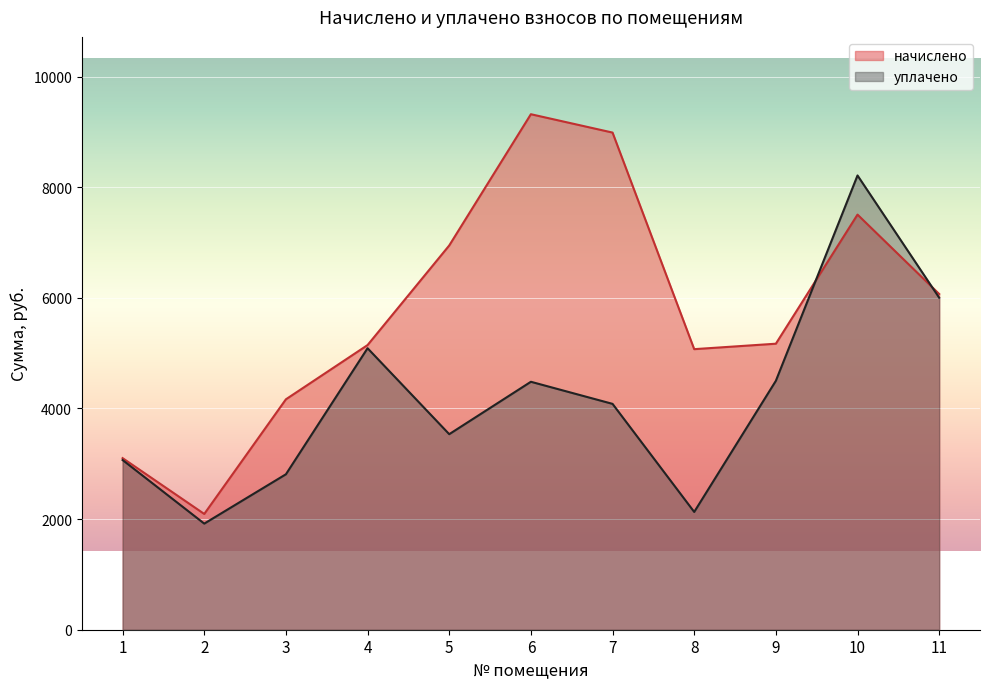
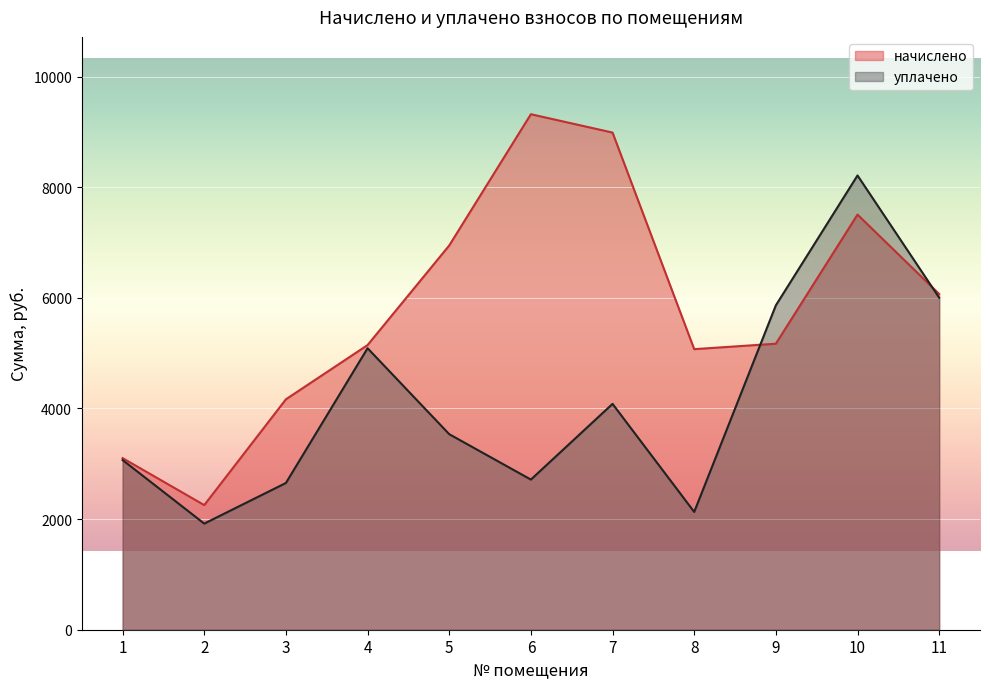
  {
    "начислено": {
-     "2": 2100,
+     "2": 2300,
      "3": 4200,
      "4": 5100,
      "5": 6900,
      "6": 9300,
      "7": 9000,
      "8": 5100,
      "9": 5200,
      "10": 7500,
      "11": 6100
    },
    "уплачено": {
      "2": 1900,
-     "3": 2800,
+     "3": 2700,
      "4": 5100,
      "5": 3500,
-     "6": 4500,
+     "6": 2700,
      "7": 4100,
      "8": 2100,
-     "9": 4500,
+     "9": 5900,
      "10": 8200,
      "11": 6000
    }
  }
